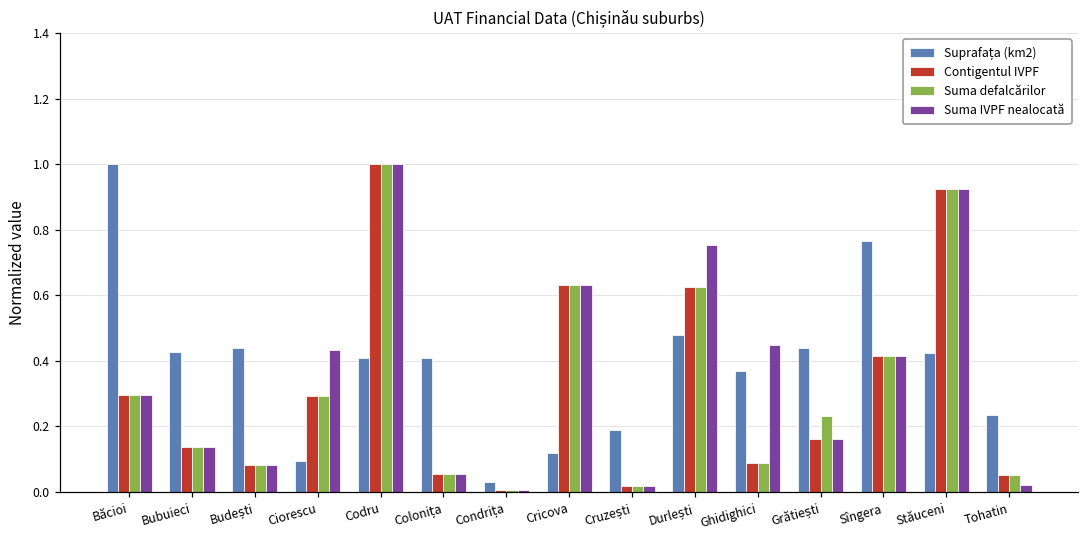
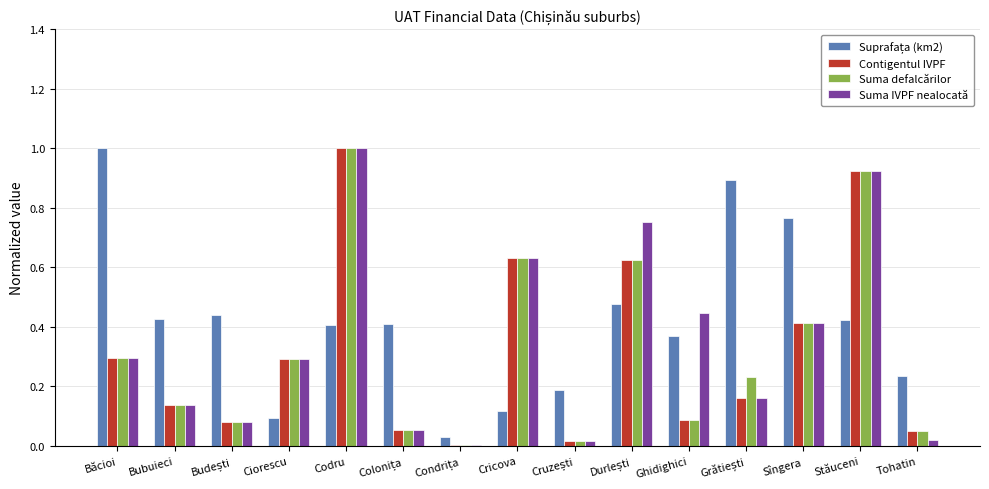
  {
    "Suprafața (km2)": {
      "Băcioi": 1.00,
      "Bubuieci": 0.43,
      "Budești": 0.44,
      "Ciorescu": 0.09,
      "Codru": 0.41,
      "Colonița": 0.41,
      "Condrița": 0.03,
      "Cricova": 0.12,
      "Cruzești": 0.19,
      "Durlești": 0.48,
      "Ghidighici": 0.37,
-     "Grătiești": 0.44,
+     "Grătiești": 0.89,
      "Sîngera": 0.76,
      "Stăuceni": 0.42,
      "Tohatin": 0.23
    },
    "Contigentul IVPF": {
      "Băcioi": 0.29,
      "Bubuieci": 0.14,
      "Budești": 0.08,
      "Ciorescu": 0.29,
      "Codru": 1.00,
      "Colonița": 0.05,
      "Cricova": 0.63,
      "Cruzești": 0.02,
      "Durlești": 0.62,
      "Ghidighici": 0.09,
      "Grătiești": 0.16,
      "Sîngera": 0.41,
      "Stăuceni": 0.92,
      "Tohatin": 0.05
    },
    "Suma defalcărilor": {
      "Băcioi": 0.29,
      "Bubuieci": 0.14,
      "Budești": 0.08,
      "Ciorescu": 0.29,
      "Codru": 1.00,
      "Colonița": 0.05,
      "Cricova": 0.63,
      "Cruzești": 0.02,
      "Durlești": 0.62,
      "Ghidighici": 0.09,
      "Grătiești": 0.23,
      "Sîngera": 0.41,
      "Stăuceni": 0.92,
      "Tohatin": 0.05
    },
    "Suma IVPF nealocată": {
      "Băcioi": 0.29,
      "Bubuieci": 0.14,
      "Budești": 0.08,
-     "Ciorescu": 0.43,
+     "Ciorescu": 0.29,
      "Codru": 1.00,
      "Colonița": 0.05,
      "Cricova": 0.63,
      "Cruzești": 0.02,
      "Durlești": 0.75,
      "Ghidighici": 0.45,
      "Grătiești": 0.16,
      "Sîngera": 0.41,
      "Stăuceni": 0.92,
      "Tohatin": 0.02
    }
  }
